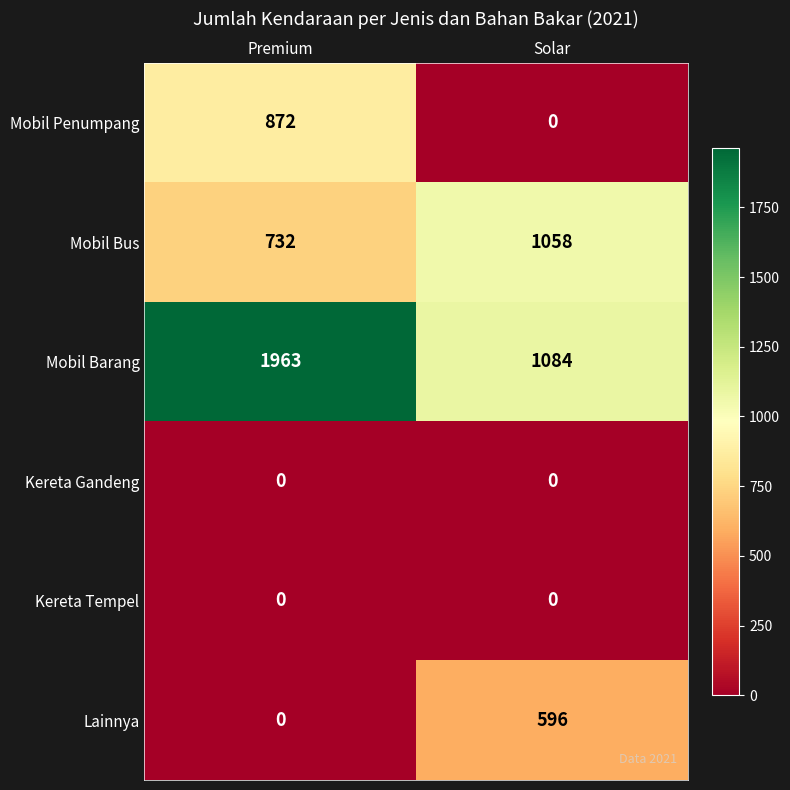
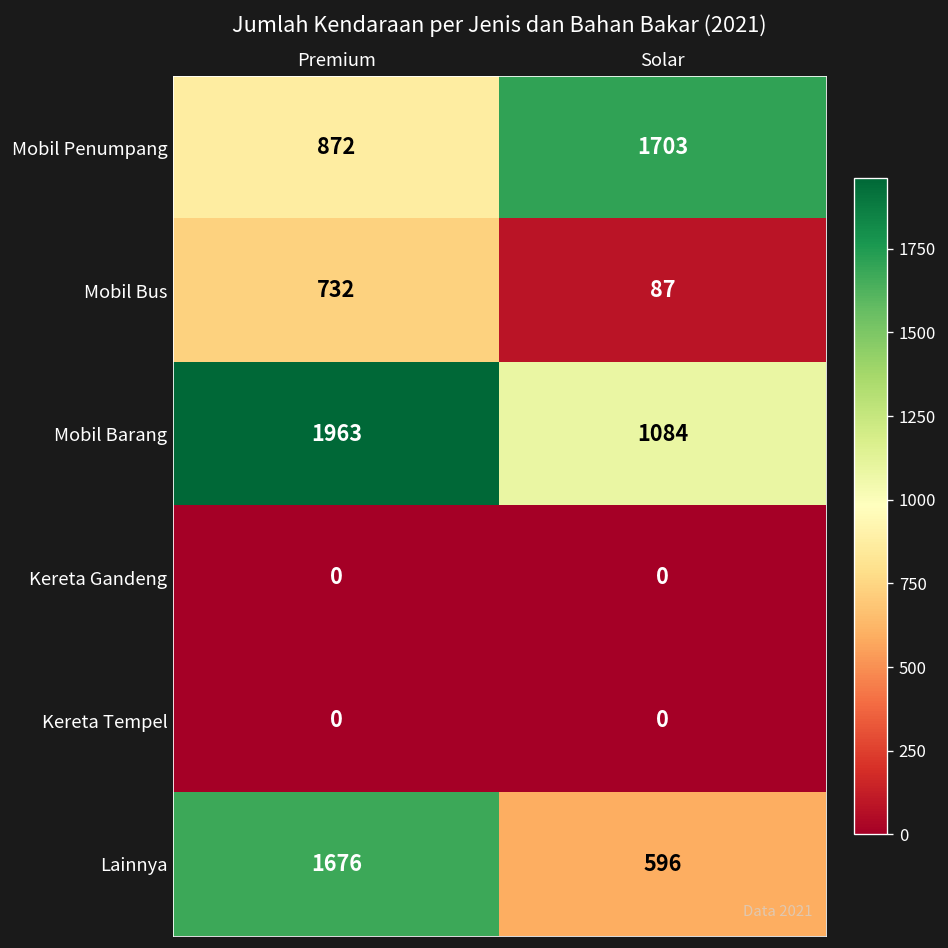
  {
    "Mobil Penumpang": {
      "Premium": 872,
-     "Solar": 0
+     "Solar": 1703
    },
    "Mobil Bus": {
      "Premium": 732,
-     "Solar": 1058
+     "Solar": 87
    },
    "Mobil Barang": {
      "Premium": 1963,
      "Solar": 1084
    },
    "Kereta Gandeng": {
      "Premium": 0,
      "Solar": 0
    },
    "Kereta Tempel": {
      "Premium": 0,
      "Solar": 0
    },
    "Lainnya": {
-     "Premium": 0
+     "Premium": 1676
    }
  }
